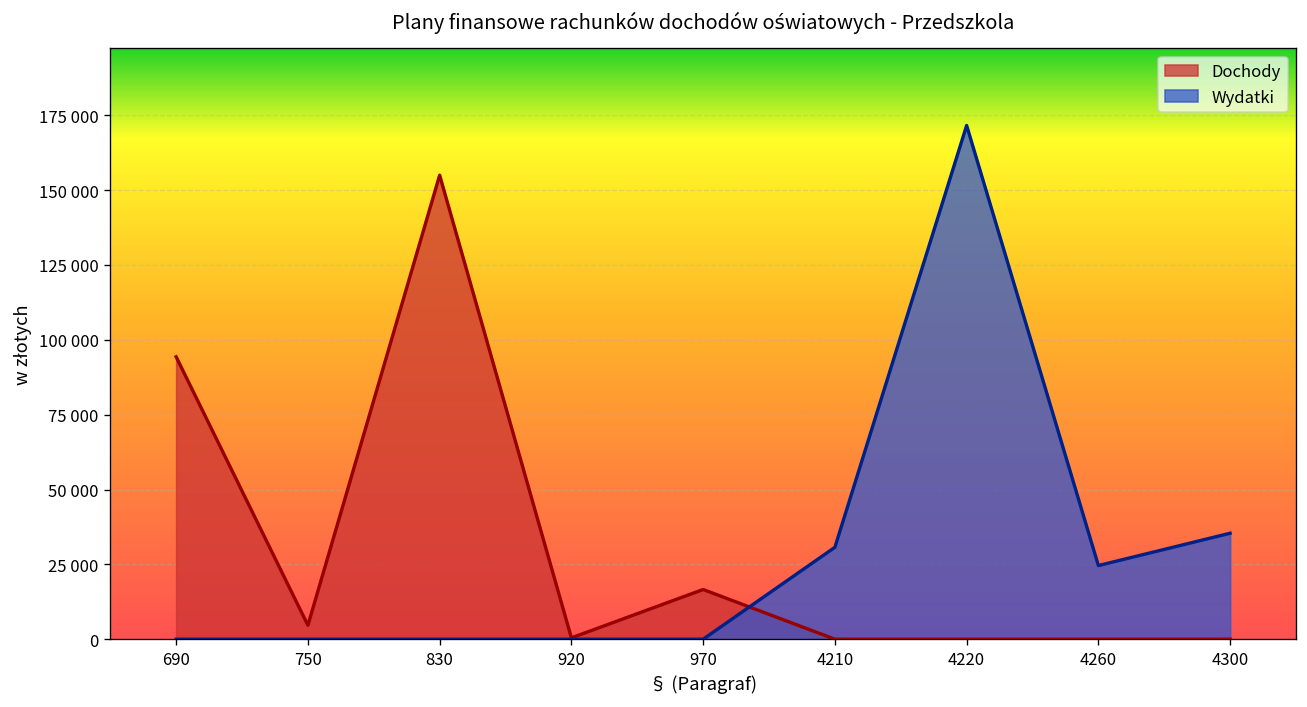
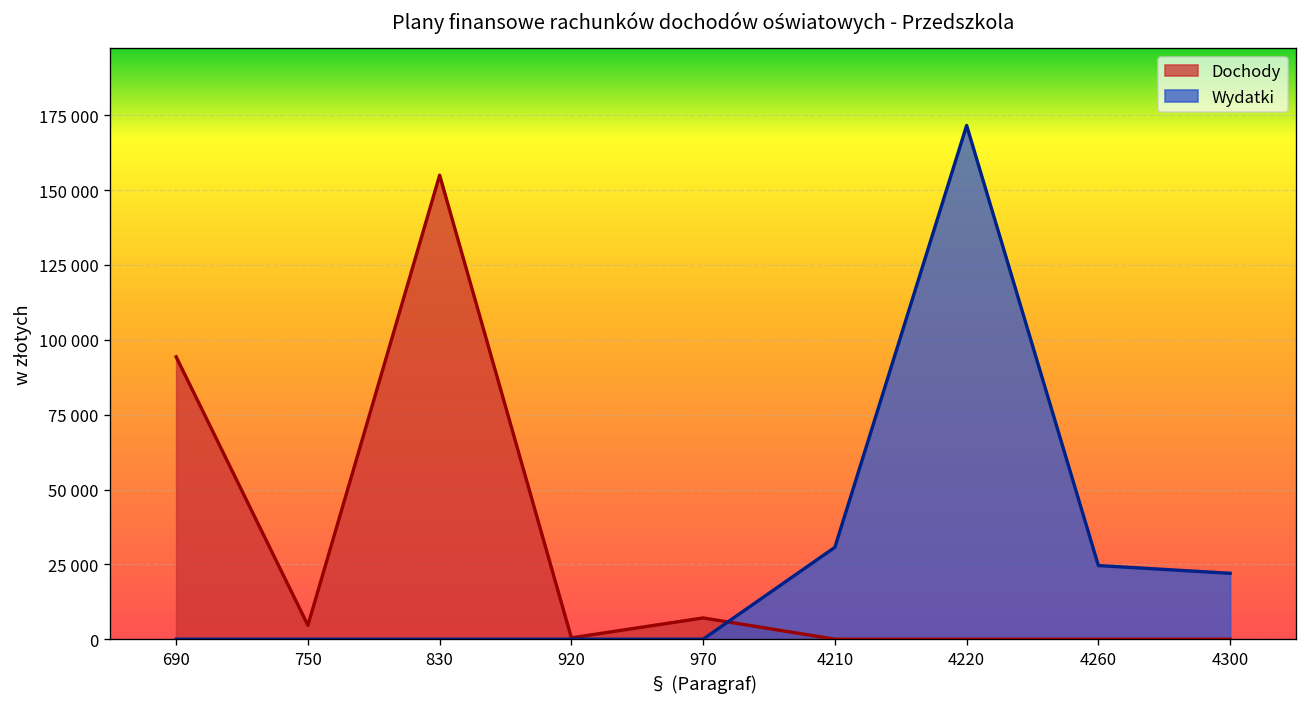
  {
    "Dochody": {
      "690": 94000,
      "750": 5000,
      "830": 155000,
-     "970": 17000,
+     "970": 7000,
      "4210": 0,
      "4220": 0,
      "4260": 0,
      "4300": 0
    },
    "Wydatki": {
      "690": 0,
      "750": 0,
      "830": 0,
      "970": 0,
      "4210": 31000,
      "4220": 172000,
      "4260": 25000,
-     "4300": 35000
+     "4300": 22000
    }
  }
